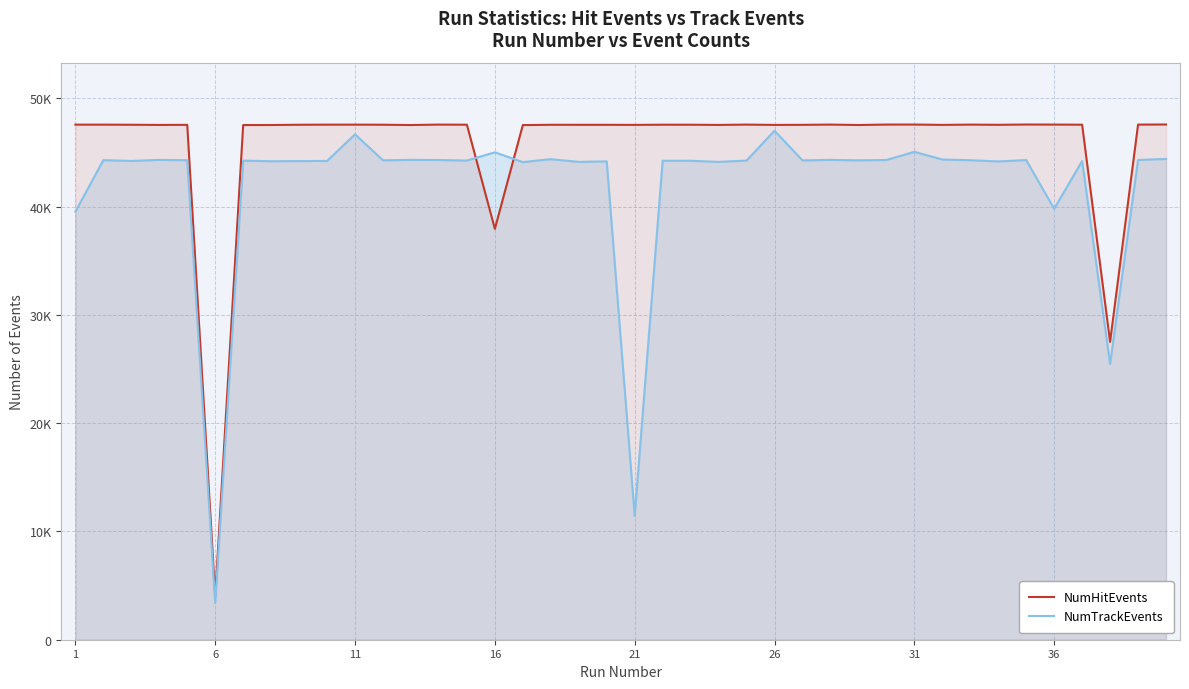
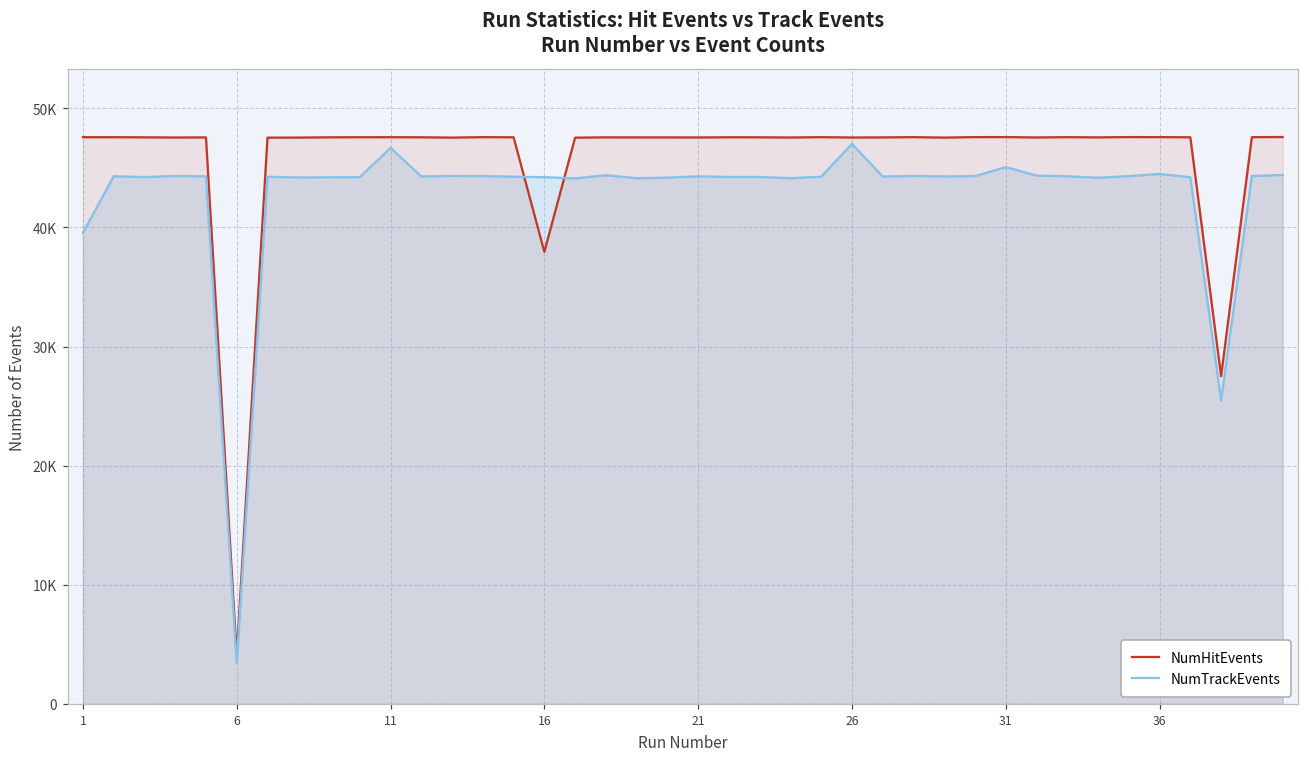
  {
    "NumHitEvents": {
      "1": 47600,
      "6": 4000,
      "11": 47600,
      "16": 38000,
      "21": 47600,
      "26": 47600,
      "31": 47600,
      "36": 47600
    },
    "NumTrackEvents": {
      "1": 39500,
      "6": 3400,
      "11": 46700,
-     "16": 45000,
-     "21": 11400,
+     "16": 44200,
+     "21": 44300,
      "26": 47000,
      "31": 45100,
-     "36": 39800
+     "36": 44500
    }
  }
